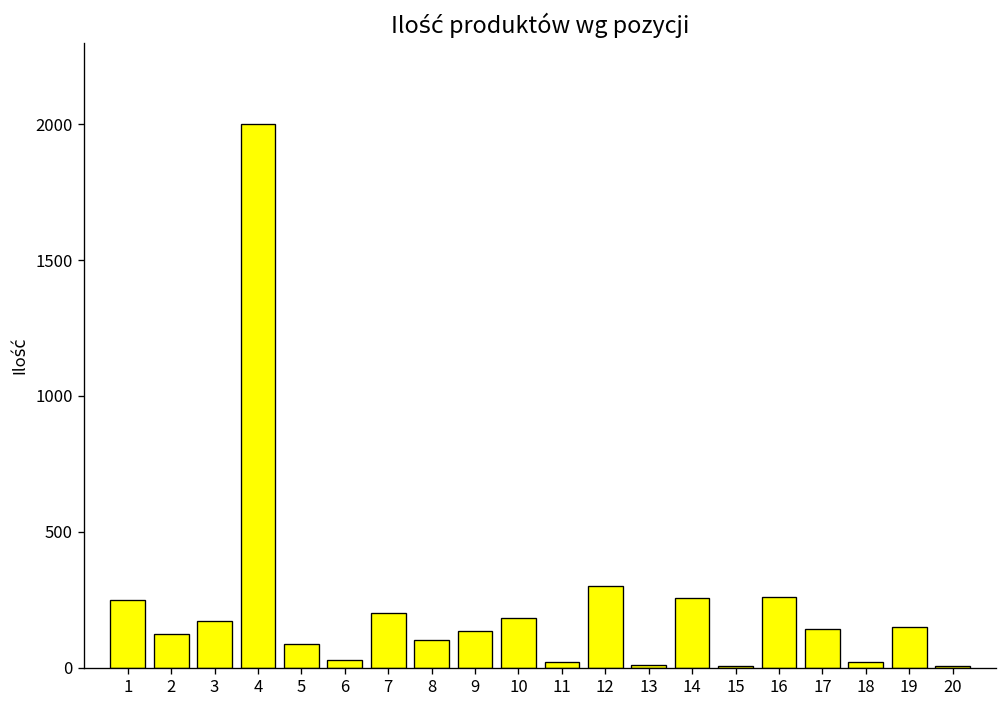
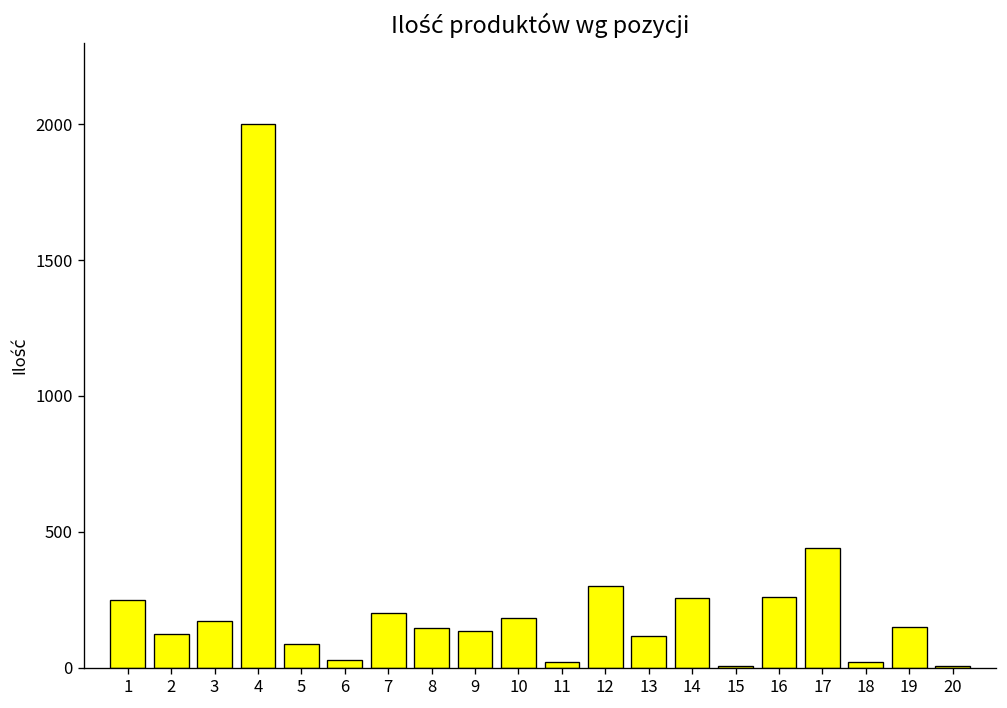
  {
    "1": 250,
    "2": 120,
    "3": 170,
    "4": 2000,
    "5": 90,
    "6": 30,
    "7": 200,
-   "8": 100,
+   "8": 150,
    "9": 130,
    "10": 180,
    "11": 20,
    "12": 300,
-   "13": 10,
+   "13": 120,
    "14": 260,
    "16": 260,
-   "17": 140,
+   "17": 440,
    "18": 20,
    "19": 150
  }
